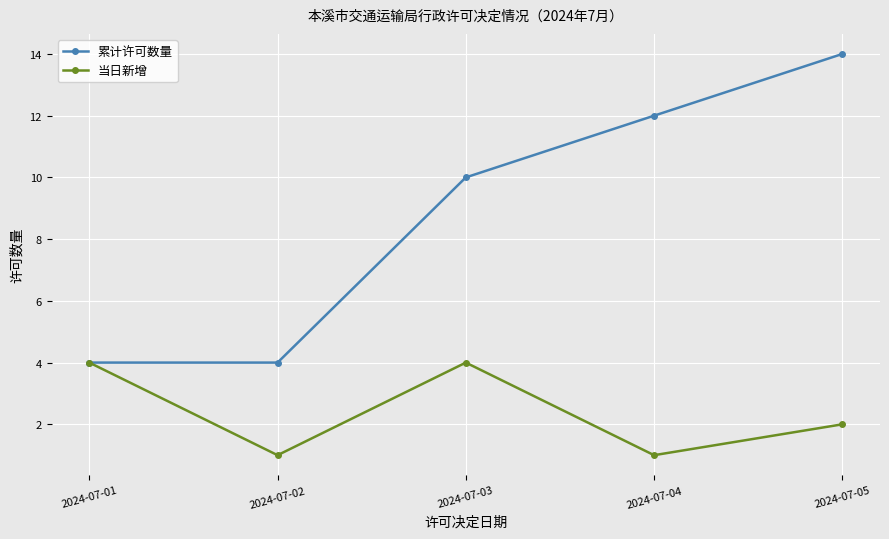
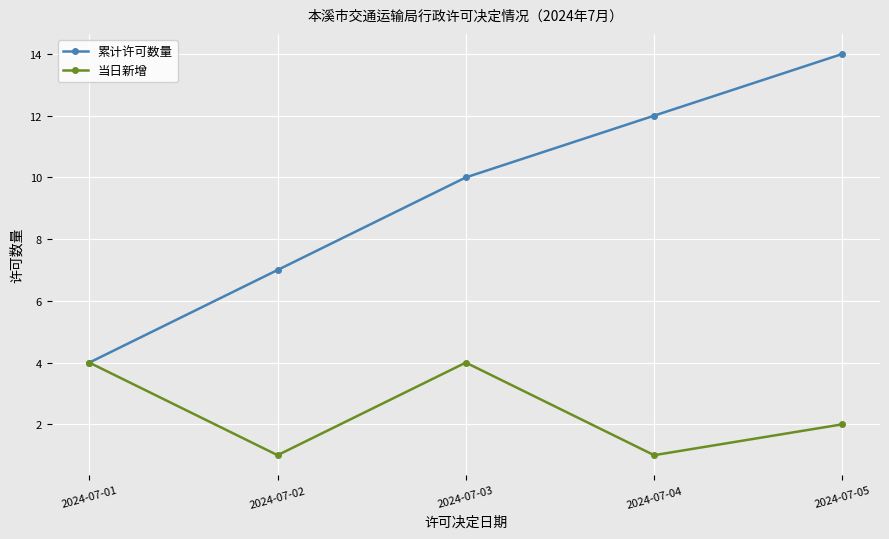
  {
    "累计许可数量": {
-     "2024-07-02": 4,
+     "2024-07-02": 7,
      "2024-07-03": 10,
      "2024-07-04": 12,
      "2024-07-05": 14
    },
    "当日新增": {
      "2024-07-02": 1,
      "2024-07-03": 4,
      "2024-07-04": 1,
      "2024-07-05": 2
    }
  }
